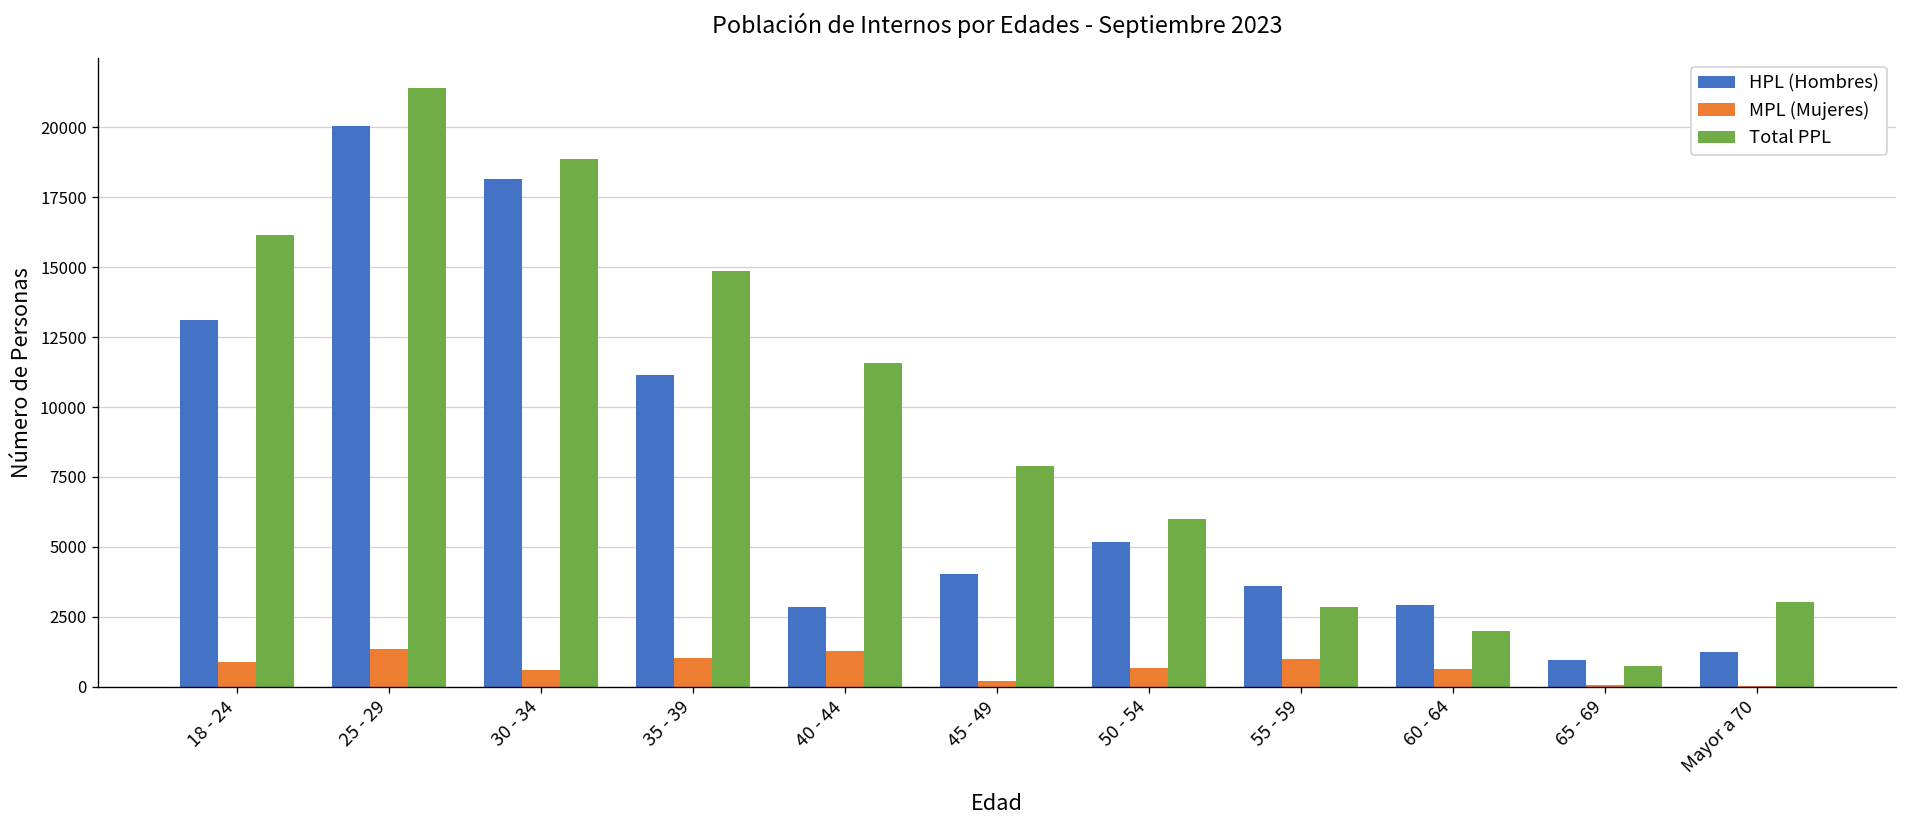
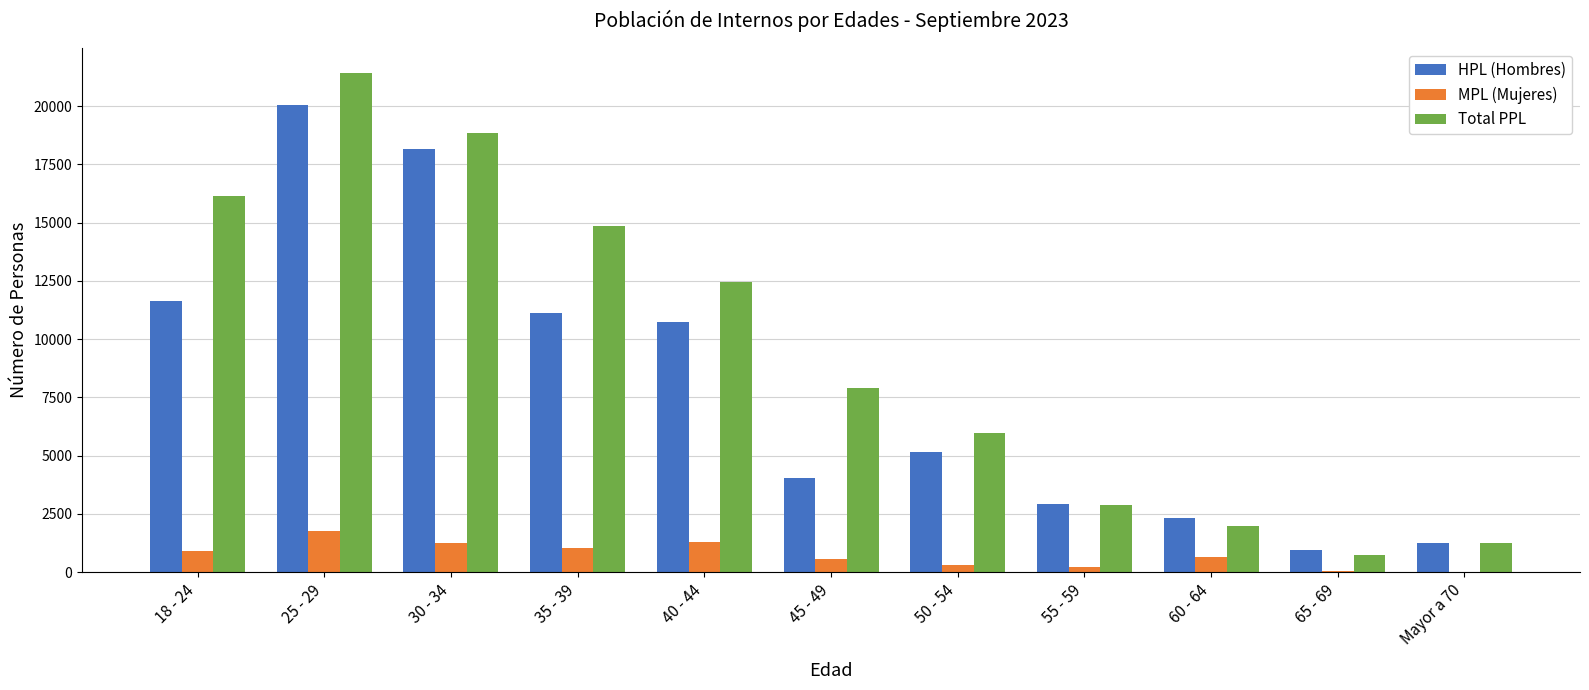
  {
    "HPL (Hombres)": {
-     "18 - 24": 13100,
+     "18 - 24": 11600,
      "25 - 29": 20100,
      "30 - 34": 18100,
      "35 - 39": 11100,
-     "40 - 44": 2800,
+     "40 - 44": 10700,
      "45 - 49": 4000,
      "50 - 54": 5200,
-     "55 - 59": 3600,
-     "60 - 64": 2900,
+     "55 - 59": 2900,
+     "60 - 64": 2300,
      "65 - 69": 900,
      "Mayor a 70": 1200
    },
    "MPL (Mujeres)": {
      "18 - 24": 900,
-     "25 - 29": 1400,
-     "30 - 34": 600,
+     "25 - 29": 1800,
+     "30 - 34": 1300,
      "35 - 39": 1000,
      "40 - 44": 1300,
-     "45 - 49": 200,
-     "50 - 54": 700,
-     "55 - 59": 1000,
+     "45 - 49": 600,
+     "50 - 54": 300,
+     "55 - 59": 200,
      "60 - 64": 600
    },
    "Total PPL": {
      "18 - 24": 16100,
      "25 - 29": 21400,
      "30 - 34": 18900,
      "35 - 39": 14800,
-     "40 - 44": 11600,
+     "40 - 44": 12500,
      "45 - 49": 7900,
      "50 - 54": 6000,
      "55 - 59": 2900,
      "60 - 64": 2000,
      "65 - 69": 700,
-     "Mayor a 70": 3000
+     "Mayor a 70": 1300
    }
  }
